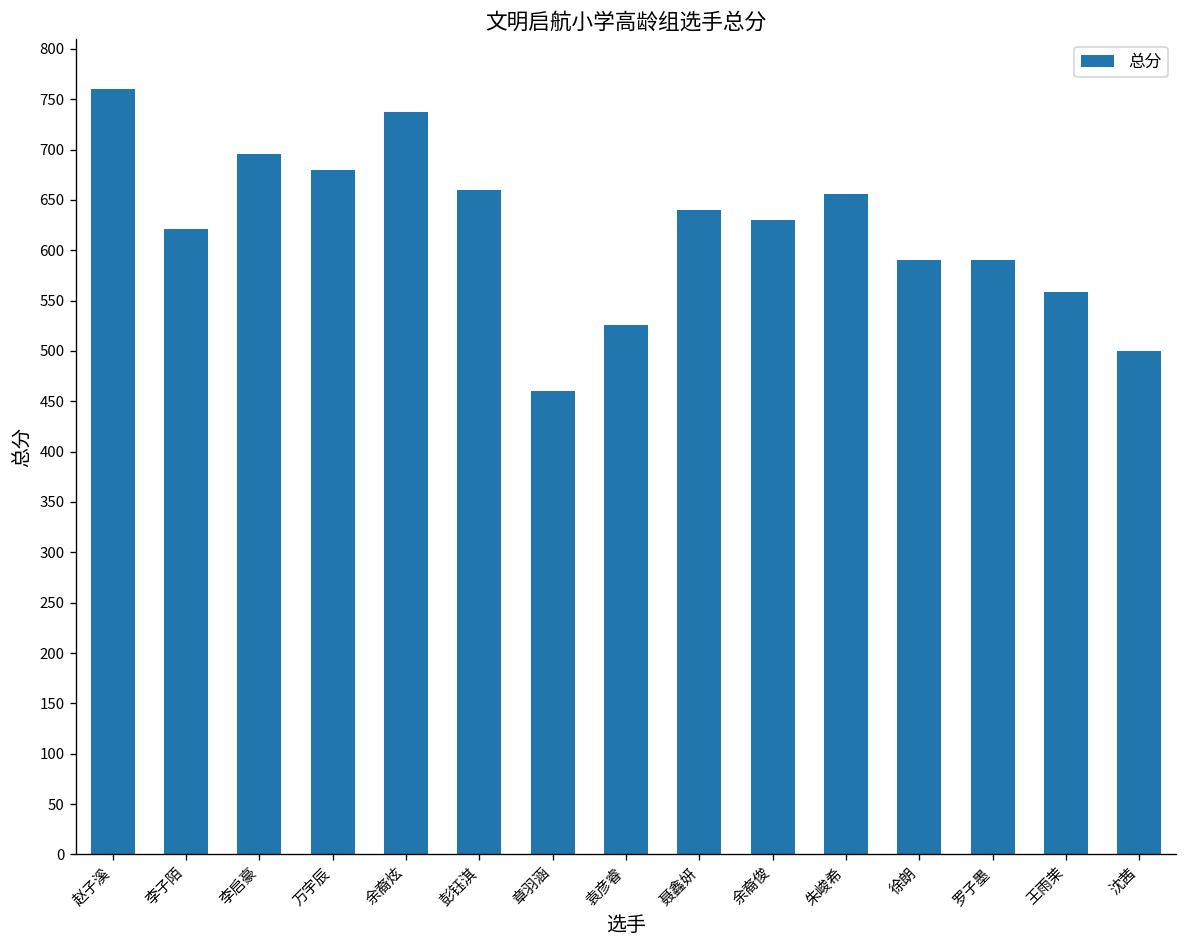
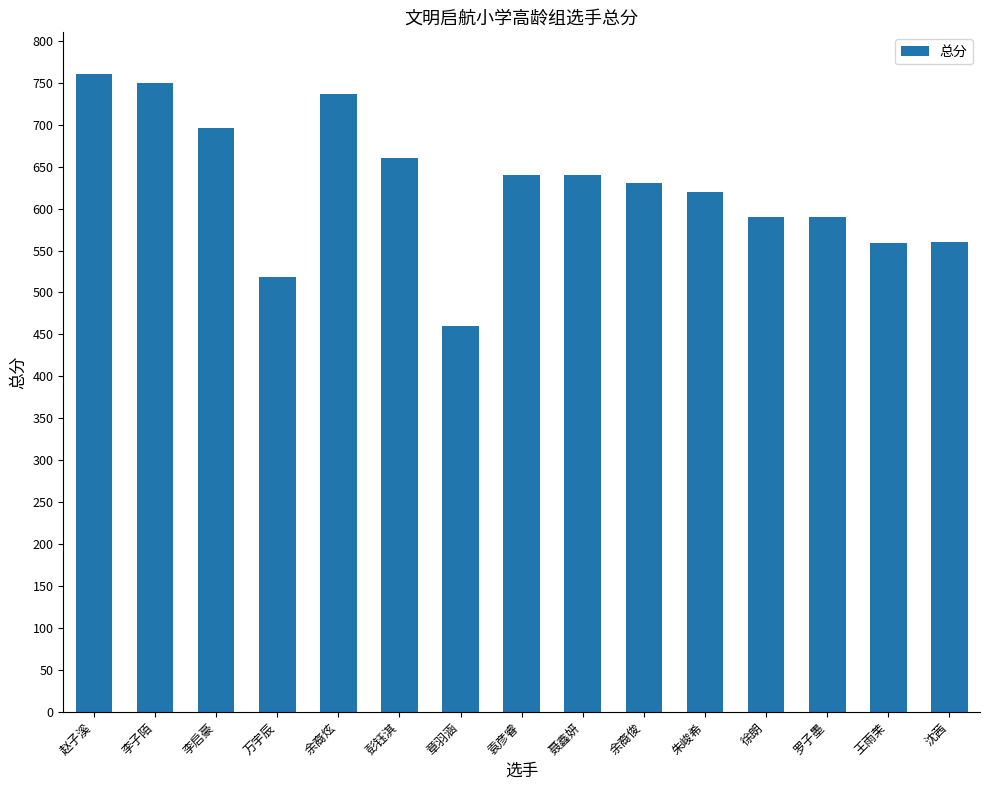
  {
    "赵子溪": 760,
-   "李子陌": 620,
+   "李子陌": 750,
    "李启豪": 700,
-   "万宇辰": 680,
+   "万宇辰": 520,
    "余裔炫": 740,
    "彭钰淇": 660,
    "章羽涵": 460,
-   "袁彦睿": 530,
+   "袁彦睿": 640,
    "聂鑫妍": 640,
    "余裔俊": 630,
-   "朱峻希": 660,
+   "朱峻希": 620,
    "徐朗": 590,
    "罗子墨": 590,
    "王雨茉": 560,
-   "沈茜": 500
+   "沈茜": 560
  }
